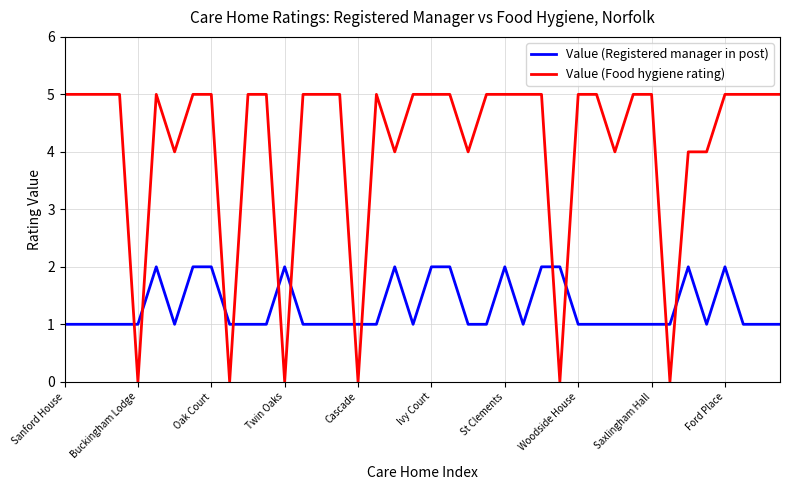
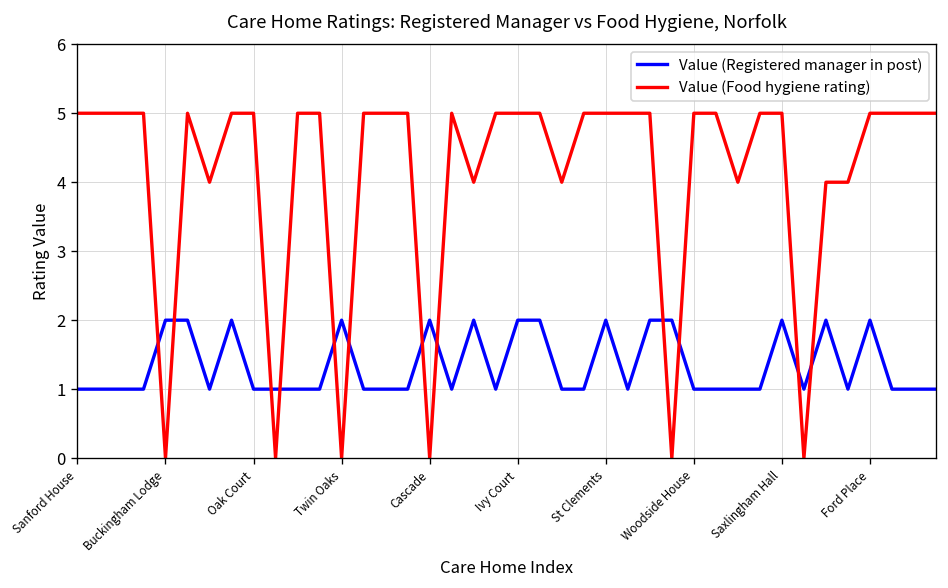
  {
    "Value (Registered manager in post)": {
      "Sanford House": 1,
-     "Buckingham Lodge": 1,
-     "Oak Court": 2,
+     "Buckingham Lodge": 2,
+     "Oak Court": 1,
      "Twin Oaks": 2,
-     "Cascade": 1,
+     "Cascade": 2,
      "Ivy Court": 2,
      "St Clements": 2,
      "Woodside House": 1,
-     "Saxlingham Hall": 1,
+     "Saxlingham Hall": 2,
      "Ford Place": 2
    },
    "Value (Food hygiene rating)": {
      "Sanford House": 5,
      "Buckingham Lodge": 0,
      "Oak Court": 5,
      "Twin Oaks": 0,
      "Cascade": 0,
      "Ivy Court": 5,
      "St Clements": 5,
      "Woodside House": 5,
      "Saxlingham Hall": 5,
      "Ford Place": 5
    }
  }
